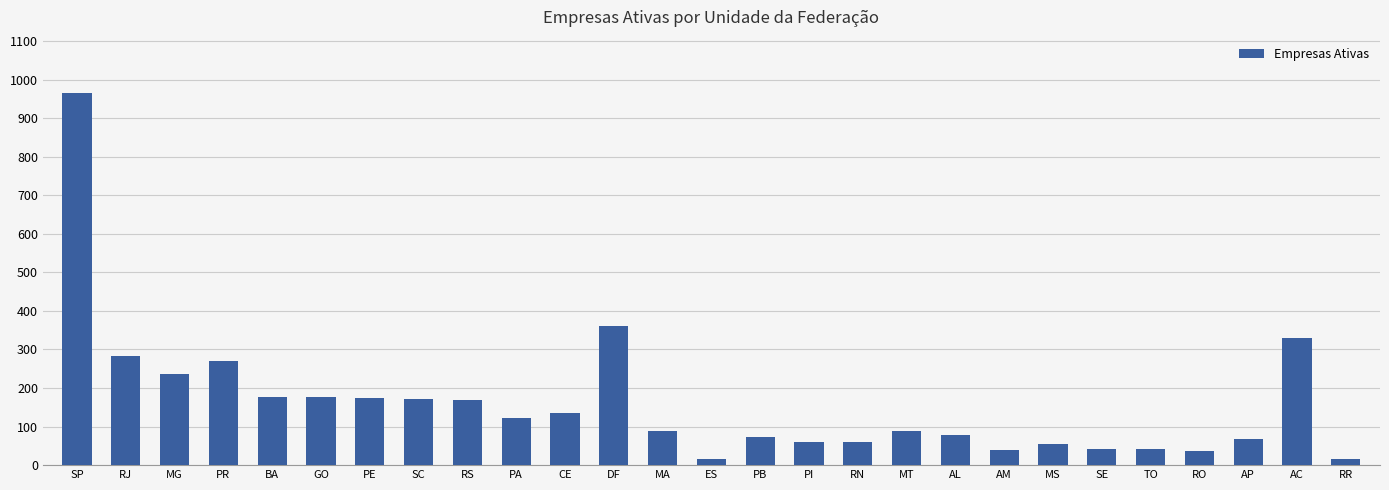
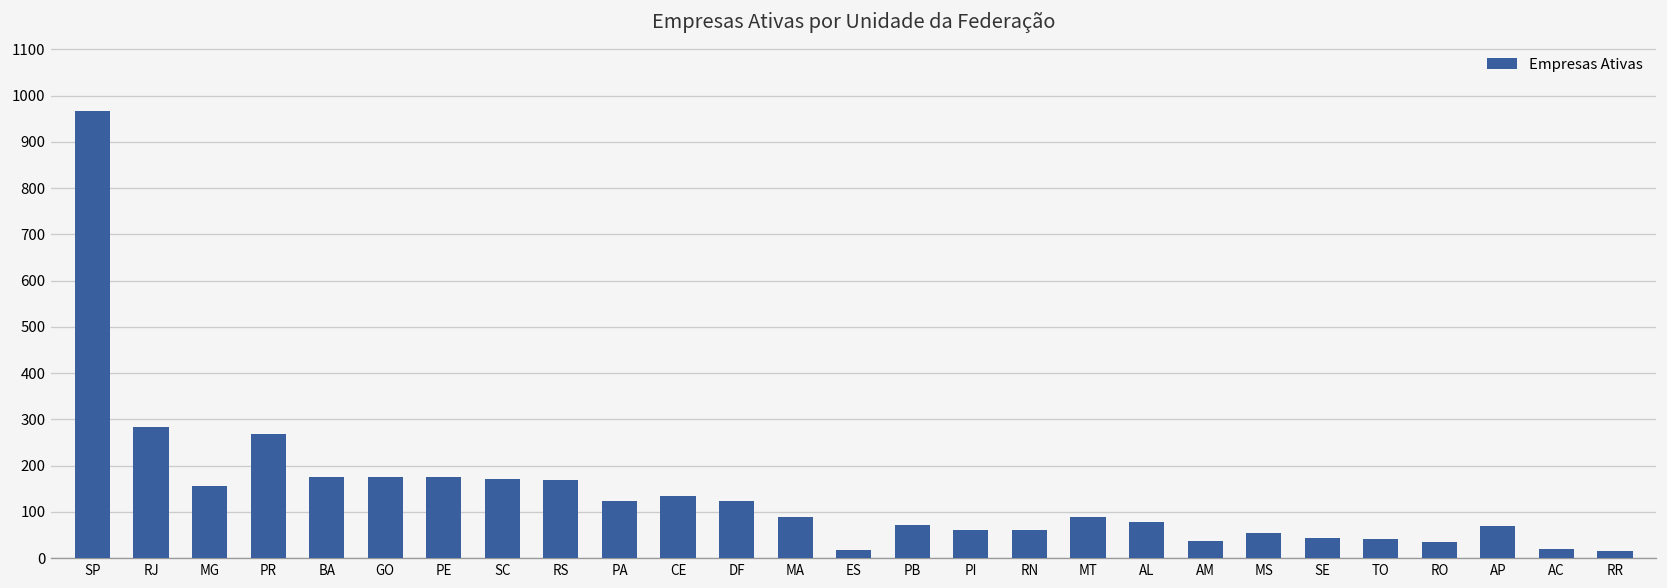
  {
    "SP": 970,
    "RJ": 280,
-   "MG": 240,
+   "MG": 160,
    "PR": 270,
    "BA": 180,
    "GO": 180,
    "PE": 180,
    "SC": 170,
    "RS": 170,
    "PA": 120,
    "CE": 140,
-   "DF": 360,
+   "DF": 120,
    "MA": 90,
    "ES": 20,
    "PB": 70,
    "PI": 60,
    "RN": 60,
    "MT": 90,
    "AL": 80,
    "AM": 40,
    "MS": 50,
    "SE": 40,
    "TO": 40,
    "RO": 40,
    "AP": 70,
-   "AC": 330,
+   "AC": 20,
    "RR": 20
  }
